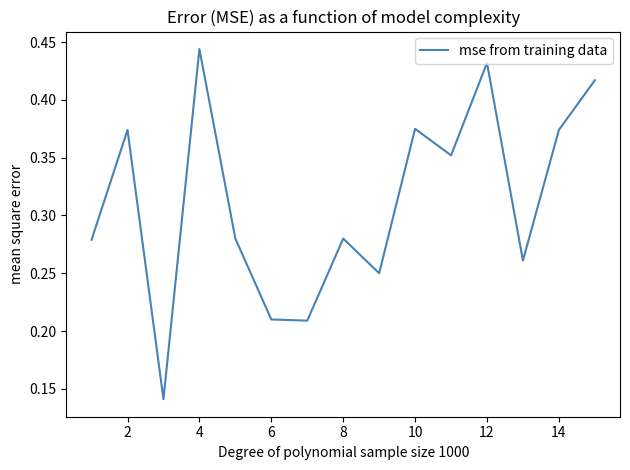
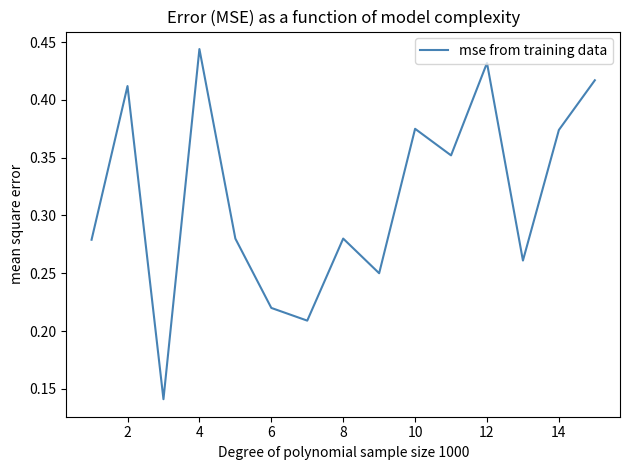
  {
-   "2": 0.374,
+   "2": 0.412,
    "4": 0.444,
-   "6": 0.21,
+   "6": 0.22,
    "8": 0.280,
    "10": 0.375,
    "14": 0.374
  }
